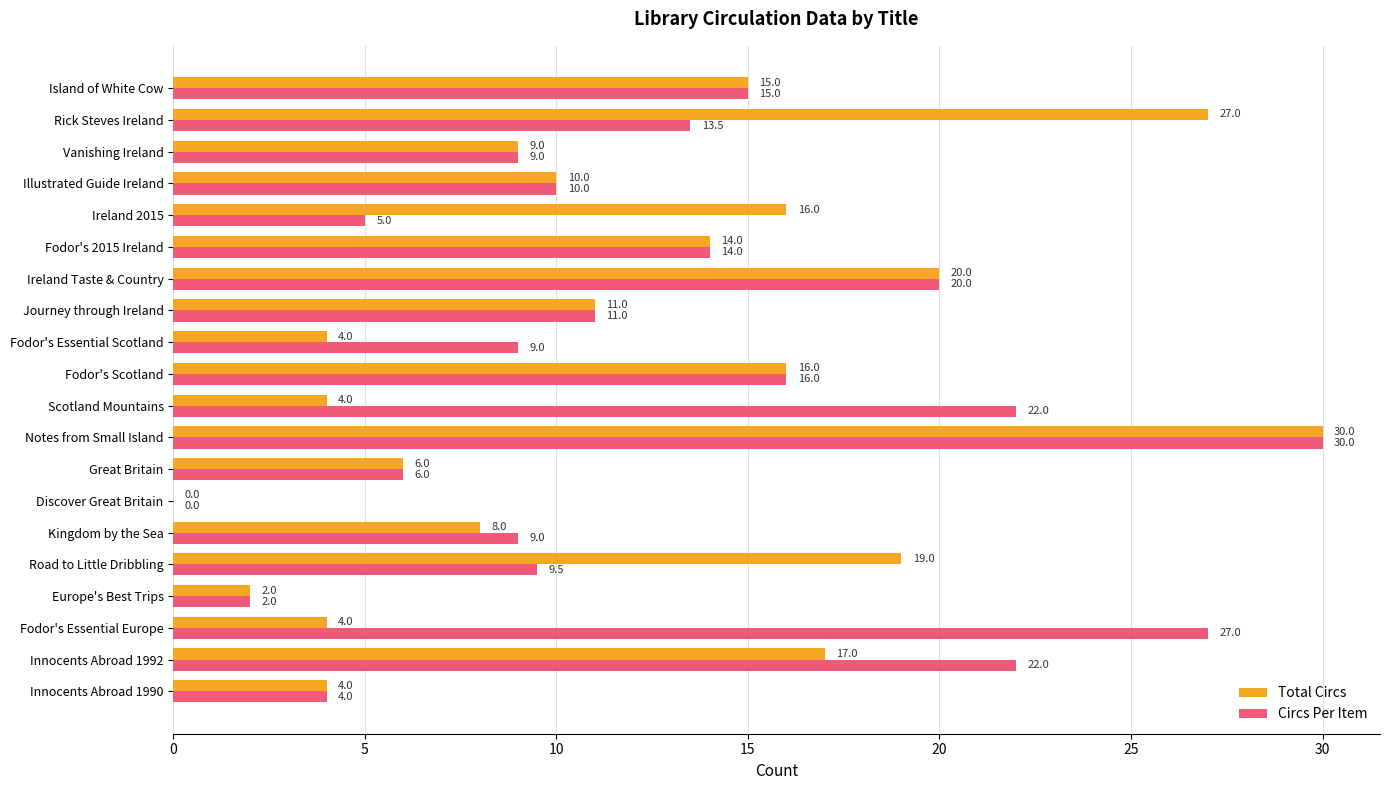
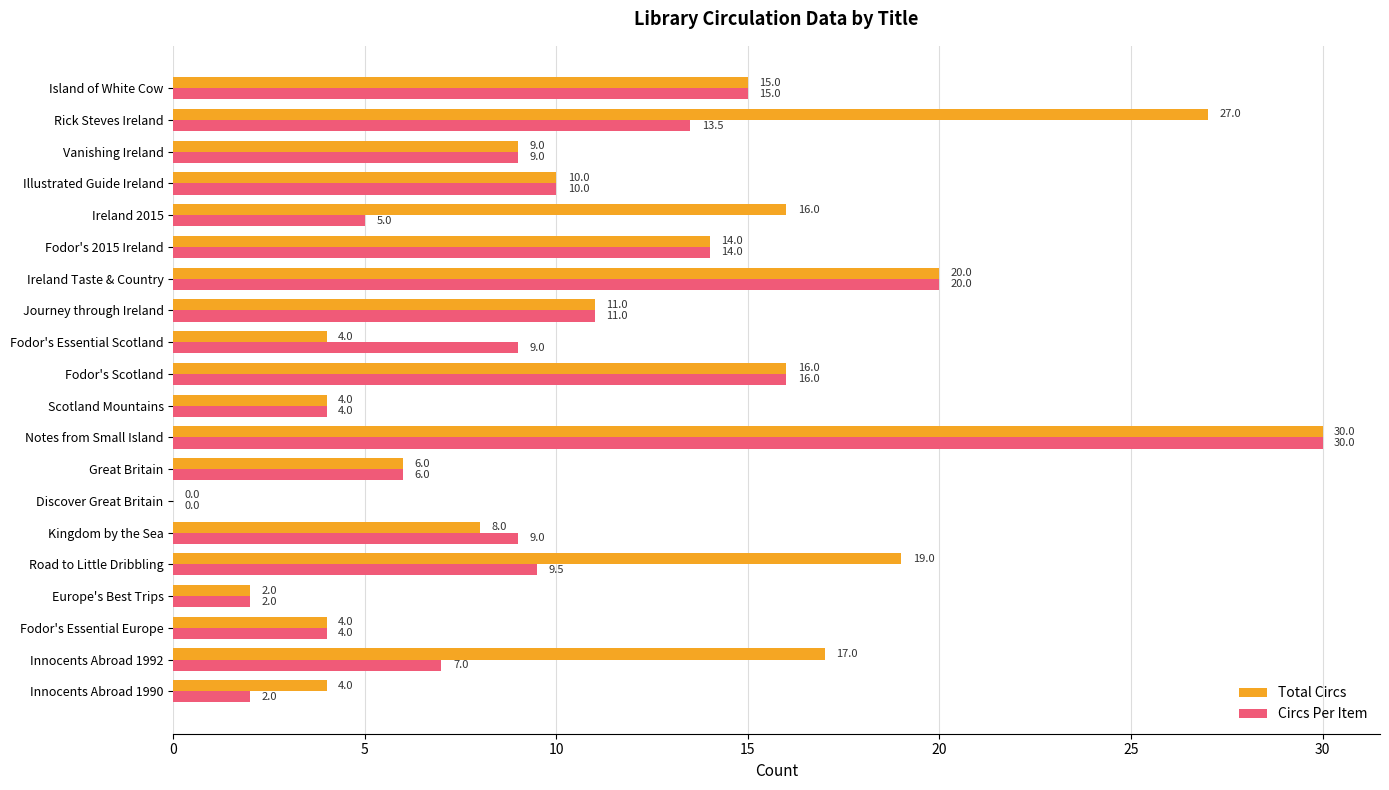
  {
    "Total Circs": {
      "Island of White Cow": 15.0,
      "Rick Steves Ireland": 27.0,
      "Vanishing Ireland": 9.0,
      "Illustrated Guide Ireland": 10.0,
      "Ireland 2015": 16.0,
      "Fodor's 2015 Ireland": 14.0,
      "Ireland Taste & Country": 20.0,
      "Journey through Ireland": 11.0,
      "Fodor's Essential Scotland": 4.0,
      "Fodor's Scotland": 16.0,
      "Scotland Mountains": 4.0,
      "Notes from Small Island": 30.0,
      "Great Britain": 6.0,
      "Discover Great Britain": 0.0,
      "Kingdom by the Sea": 8.0,
      "Road to Little Dribbling": 19.0,
      "Europe's Best Trips": 2.0,
      "Fodor's Essential Europe": 4.0,
      "Innocents Abroad 1992": 17.0,
      "Innocents Abroad 1990": 4.0
    },
    "Circs Per Item": {
      "Island of White Cow": 15.0,
      "Rick Steves Ireland": 13.5,
      "Vanishing Ireland": 9.0,
      "Illustrated Guide Ireland": 10.0,
      "Ireland 2015": 5.0,
      "Fodor's 2015 Ireland": 14.0,
      "Ireland Taste & Country": 20.0,
      "Journey through Ireland": 11.0,
      "Fodor's Essential Scotland": 9.0,
      "Fodor's Scotland": 16.0,
-     "Scotland Mountains": 22.0,
+     "Scotland Mountains": 4.0,
      "Notes from Small Island": 30.0,
      "Great Britain": 6.0,
      "Discover Great Britain": 0.0,
      "Kingdom by the Sea": 9.0,
      "Road to Little Dribbling": 9.5,
      "Europe's Best Trips": 2.0,
-     "Fodor's Essential Europe": 27.0,
-     "Innocents Abroad 1992": 22.0,
-     "Innocents Abroad 1990": 4.0
+     "Fodor's Essential Europe": 4.0,
+     "Innocents Abroad 1992": 7.0,
+     "Innocents Abroad 1990": 2.0
    }
  }
